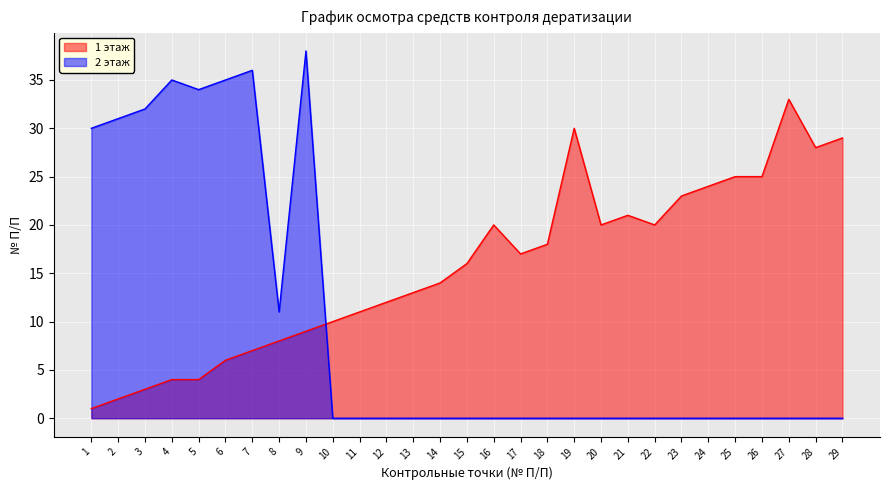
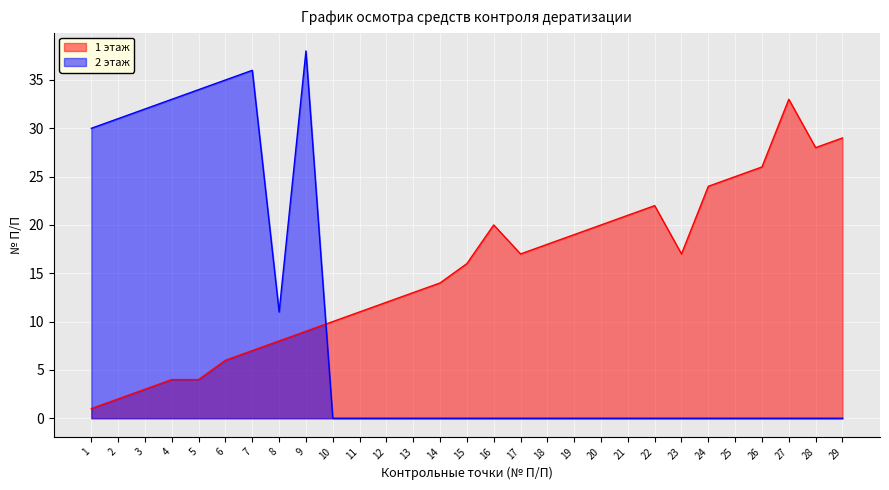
  {
    "1 этаж": {
      "1": 1,
      "2": 2,
      "3": 3,
      "4": 4,
      "5": 4,
      "6": 6,
      "7": 7,
      "8": 8,
      "9": 9,
      "10": 10,
      "11": 11,
      "12": 12,
      "13": 13,
      "14": 14,
      "15": 16,
      "16": 20,
      "17": 17,
      "18": 18,
-     "19": 30,
+     "19": 19,
      "20": 20,
      "21": 21,
-     "22": 20,
-     "23": 23,
+     "22": 22,
+     "23": 17,
      "24": 24,
      "25": 25,
-     "26": 25,
+     "26": 26,
      "27": 33,
      "28": 28,
      "29": 29
    },
    "2 этаж": {
      "1": 30,
      "2": 31,
      "3": 32,
-     "4": 35,
+     "4": 33,
      "5": 34,
      "6": 35,
      "7": 36,
      "8": 11,
      "9": 38,
      "10": 0,
      "11": 0,
      "12": 0,
      "13": 0,
      "14": 0,
      "15": 0,
      "16": 0,
      "17": 0,
      "18": 0,
      "19": 0,
      "20": 0,
      "21": 0,
      "22": 0,
      "23": 0,
      "24": 0,
      "25": 0,
      "26": 0,
      "27": 0,
      "28": 0,
      "29": 0
    }
  }
